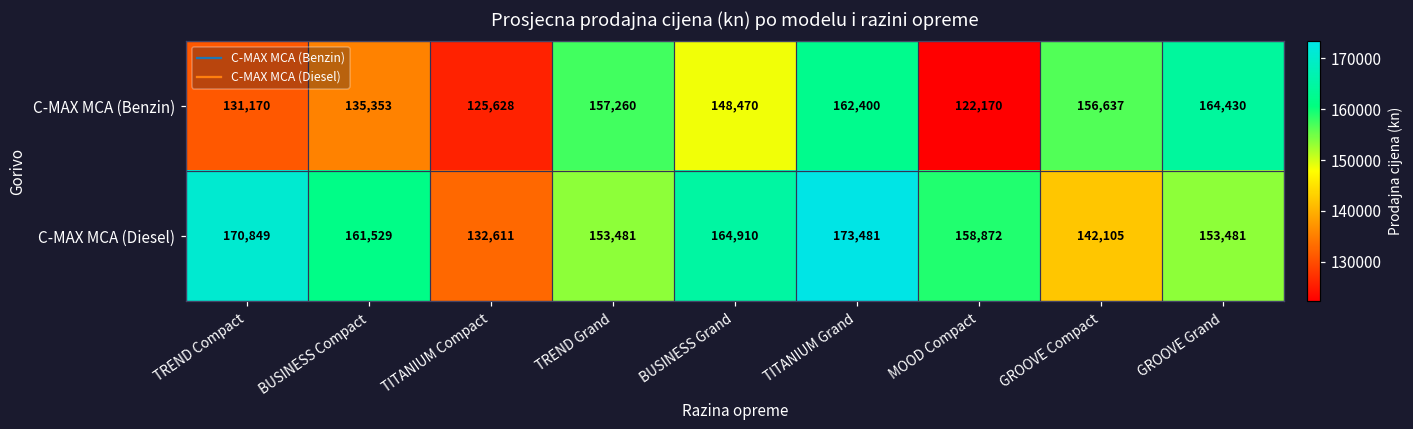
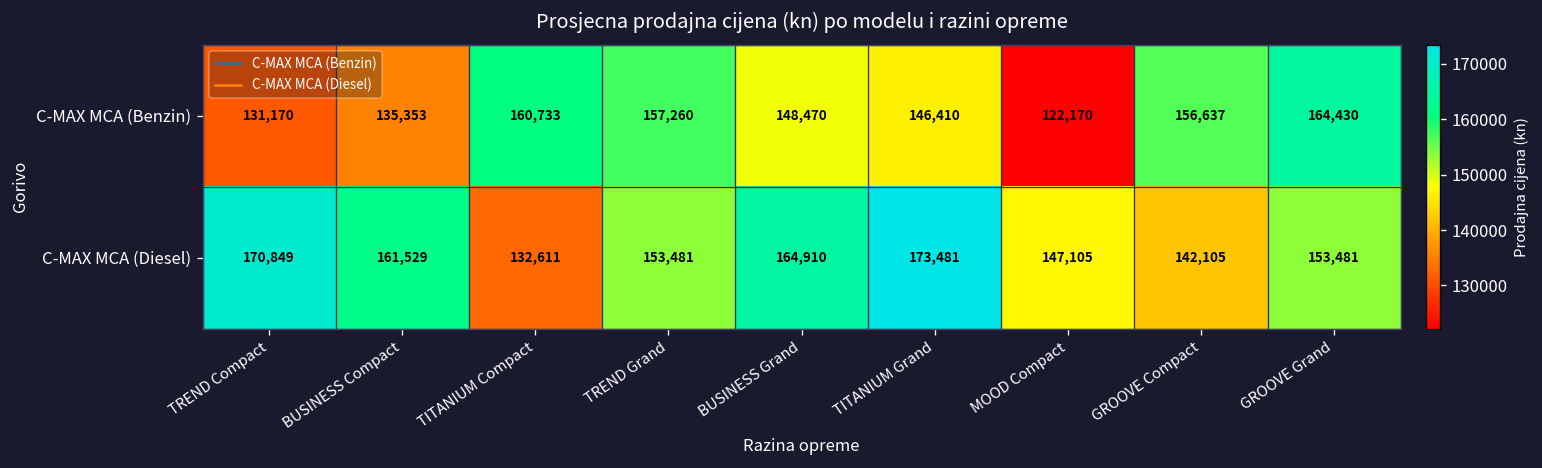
  {
    "C-MAX MCA (Benzin)": {
      "TREND Compact": "131,170",
      "BUSINESS Compact": "135,353",
-     "TITANIUM Compact": "125,628",
+     "TITANIUM Compact": "160,733",
      "TREND Grand": "157,260",
      "BUSINESS Grand": "148,470",
-     "TITANIUM Grand": "162,400",
+     "TITANIUM Grand": "146,410",
      "MOOD Compact": "122,170",
      "GROOVE Compact": "156,637",
      "GROOVE Grand": "164,430"
    },
    "C-MAX MCA (Diesel)": {
      "TREND Compact": "170,849",
      "BUSINESS Compact": "161,529",
      "TITANIUM Compact": "132,611",
      "TREND Grand": "153,481",
      "BUSINESS Grand": "164,910",
      "TITANIUM Grand": "173,481",
-     "MOOD Compact": "158,872",
+     "MOOD Compact": "147,105",
      "GROOVE Compact": "142,105",
      "GROOVE Grand": "153,481"
    }
  }
